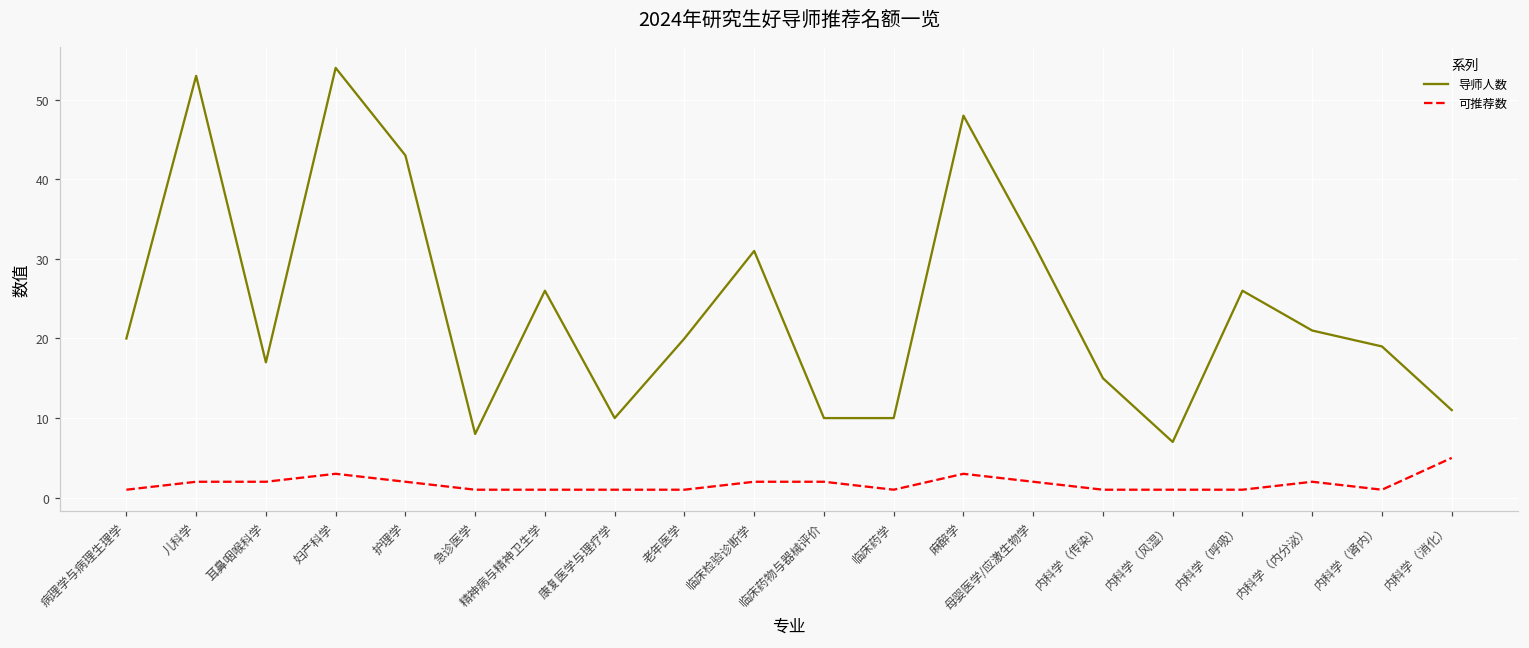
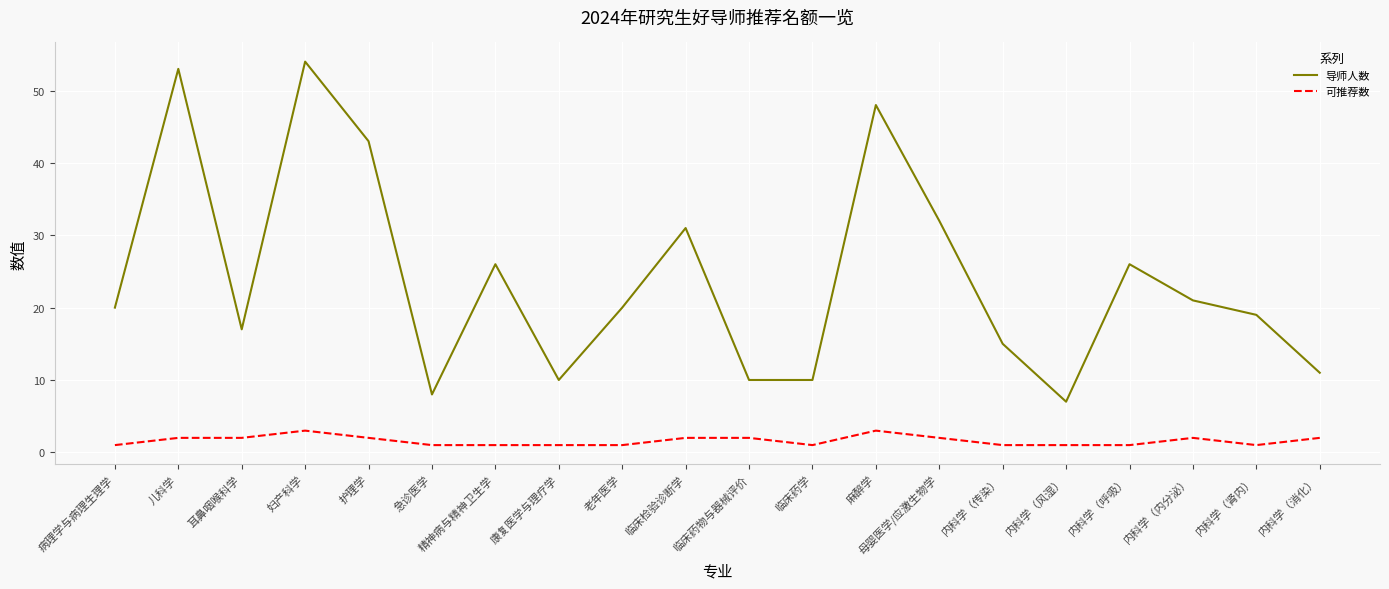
  {
    "导师人数": {
      "病理学与病理生理学": 20,
      "儿科学": 53,
      "耳鼻咽喉科学": 17,
      "妇产科学": 54,
      "护理学": 43,
      "急诊医学": 8,
      "精神病与精神卫生学": 26,
      "康复医学与理疗学": 10,
      "老年医学": 20,
      "临床检验诊断学": 31,
      "临床药物与器械评价": 10,
      "临床药学": 10,
      "麻醉学": 48,
      "母婴医学/应激生物学": 32,
      "内科学（传染）": 15,
      "内科学（风湿）": 7,
      "内科学（呼吸）": 26,
      "内科学（内分泌）": 21,
      "内科学（肾内）": 19,
      "内科学（消化）": 11
    },
    "可推荐数": {
      "病理学与病理生理学": 1,
      "儿科学": 2,
      "耳鼻咽喉科学": 2,
      "妇产科学": 3,
      "护理学": 2,
      "急诊医学": 1,
      "精神病与精神卫生学": 1,
      "康复医学与理疗学": 1,
      "老年医学": 1,
      "临床检验诊断学": 2,
      "临床药物与器械评价": 2,
      "临床药学": 1,
      "麻醉学": 3,
      "母婴医学/应激生物学": 2,
      "内科学（传染）": 1,
      "内科学（风湿）": 1,
      "内科学（呼吸）": 1,
      "内科学（内分泌）": 2,
      "内科学（肾内）": 1,
-     "内科学（消化）": 5
+     "内科学（消化）": 2
    }
  }
